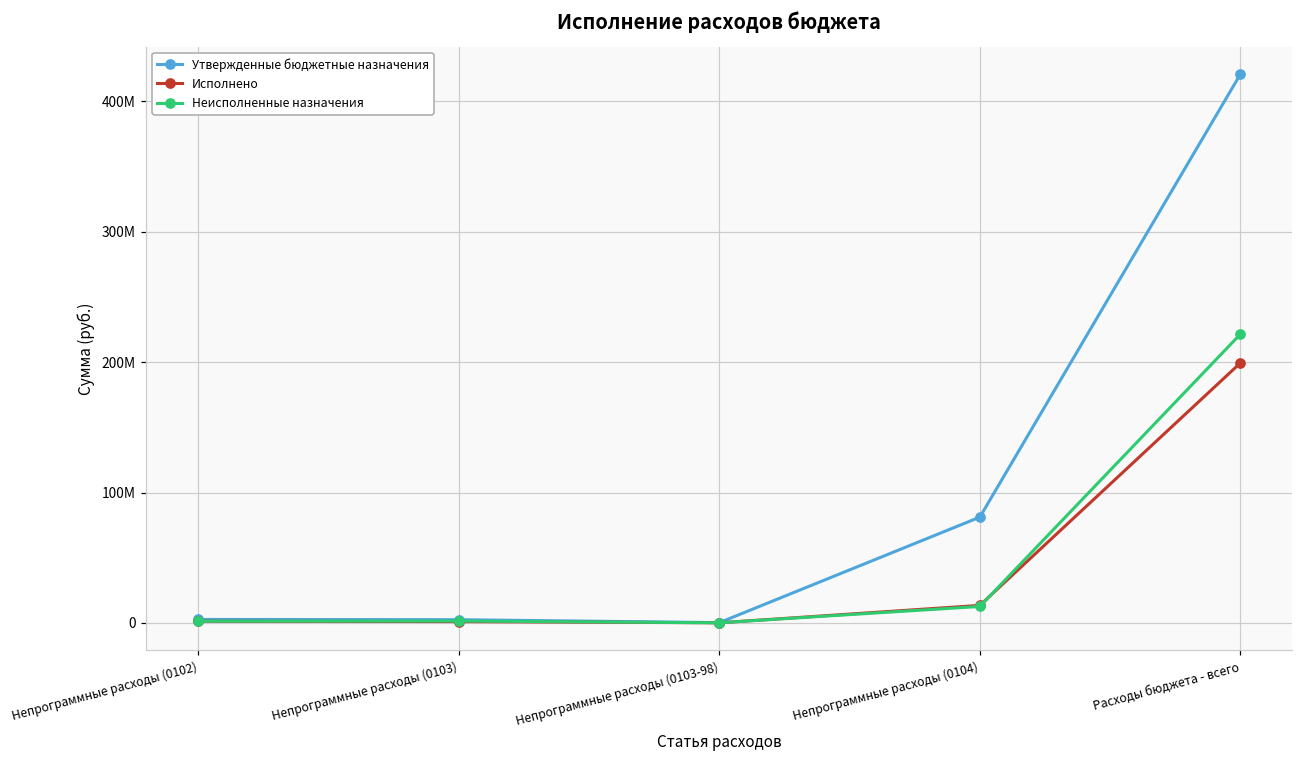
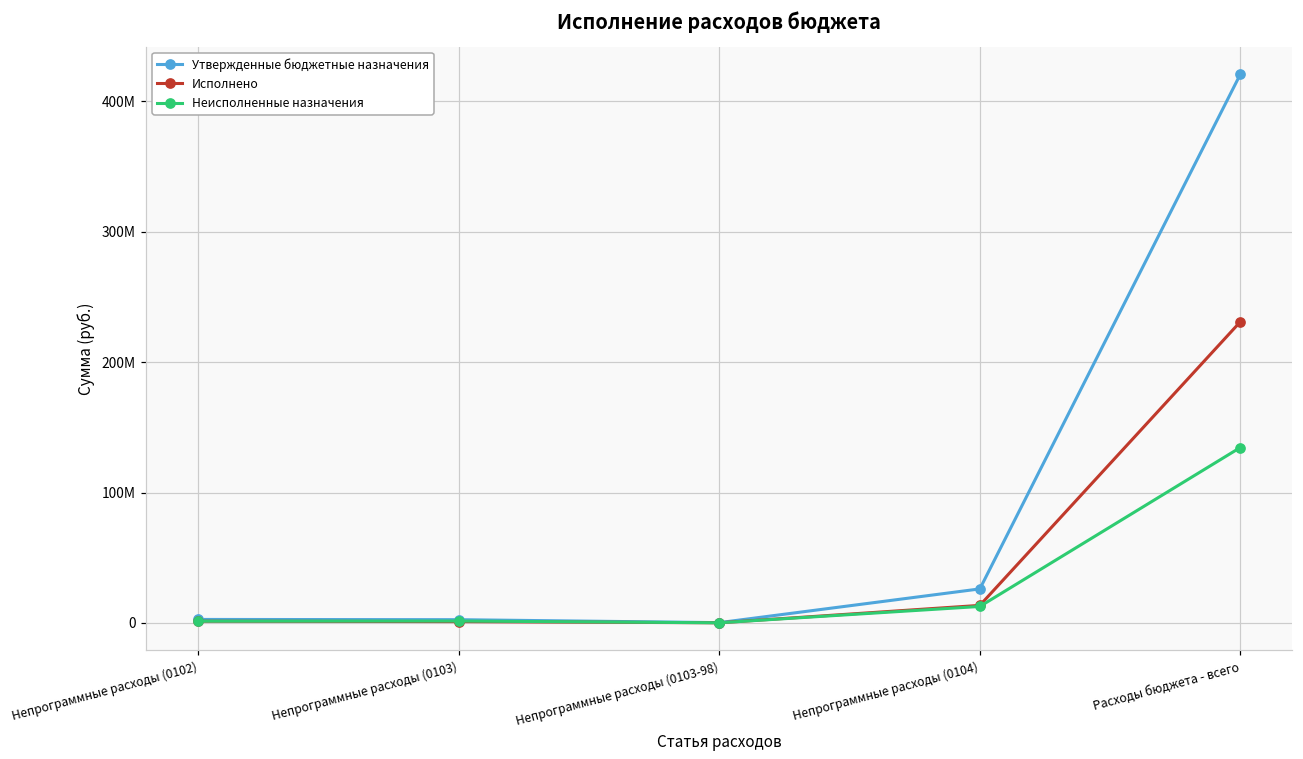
  {
    "Утвержденные бюджетные назначения": {
-     "Непрограммные расходы (0104)": "81М",
+     "Непрограммные расходы (0104)": "26М",
      "Расходы бюджета - всего": "421М"
    },
    "Исполнено": {
-     "Расходы бюджета - всего": "199М"
+     "Расходы бюджета - всего": "231М"
    },
    "Неисполненные назначения": {
-     "Расходы бюджета - всего": "221М"
+     "Расходы бюджета - всего": "135М"
    }
  }
